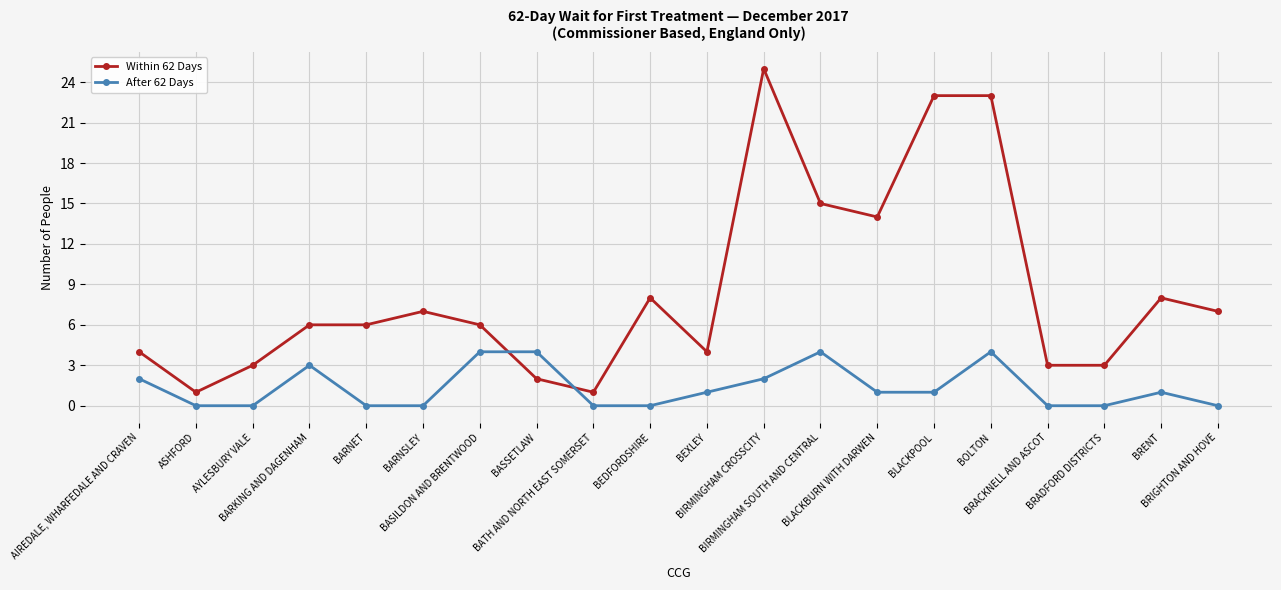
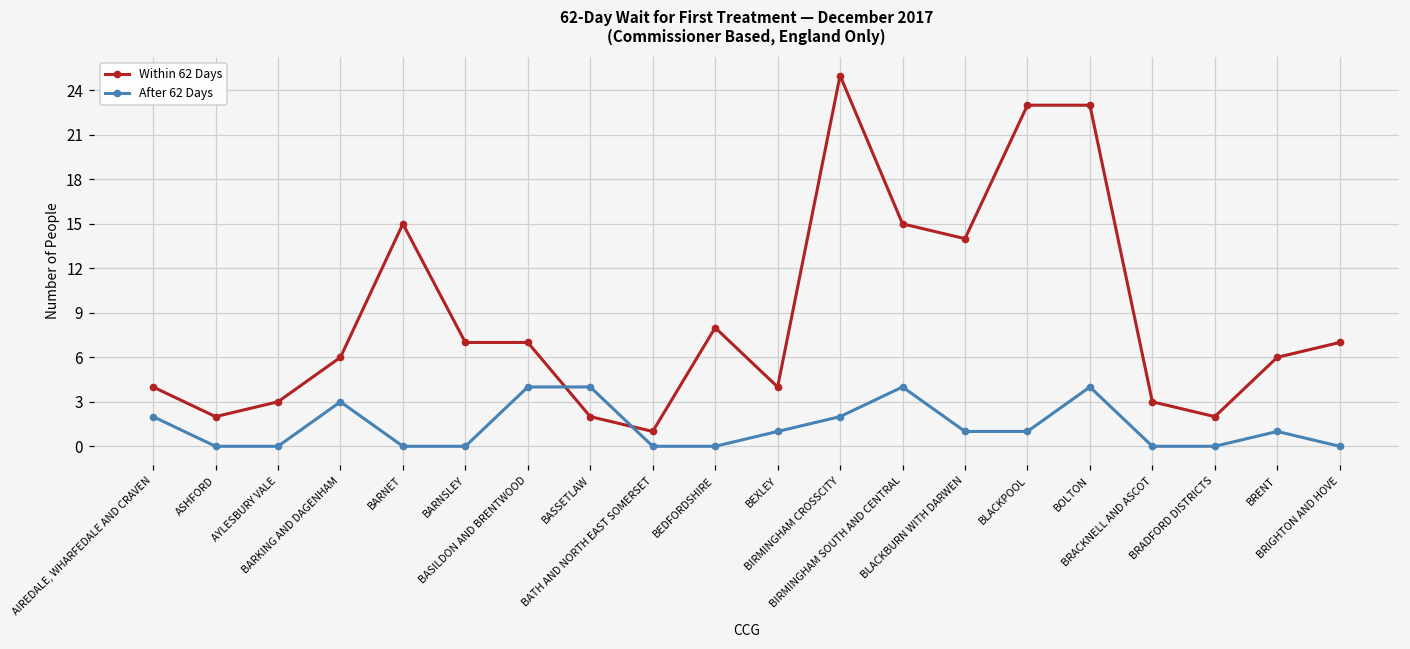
  {
    "Within 62 Days": {
      "AIREDALE, WHARFEDALE AND CRAVEN": 4,
-     "ASHFORD": 1,
+     "ASHFORD": 2,
      "AYLESBURY VALE": 3,
      "BARKING AND DAGENHAM": 6,
-     "BARNET": 6,
+     "BARNET": 15,
      "BARNSLEY": 7,
-     "BASILDON AND BRENTWOOD": 6,
+     "BASILDON AND BRENTWOOD": 7,
      "BASSETLAW": 2,
      "BATH AND NORTH EAST SOMERSET": 1,
      "BEDFORDSHIRE": 8,
      "BEXLEY": 4,
      "BIRMINGHAM CROSSCITY": 25,
      "BIRMINGHAM SOUTH AND CENTRAL": 15,
      "BLACKBURN WITH DARWEN": 14,
      "BLACKPOOL": 23,
      "BOLTON": 23,
      "BRACKNELL AND ASCOT": 3,
-     "BRADFORD DISTRICTS": 3,
-     "BRENT": 8,
+     "BRADFORD DISTRICTS": 2,
+     "BRENT": 6,
      "BRIGHTON AND HOVE": 7
    },
    "After 62 Days": {
      "AIREDALE, WHARFEDALE AND CRAVEN": 2,
      "ASHFORD": 0,
      "AYLESBURY VALE": 0,
      "BARKING AND DAGENHAM": 3,
      "BARNET": 0,
      "BARNSLEY": 0,
      "BASILDON AND BRENTWOOD": 4,
      "BASSETLAW": 4,
      "BATH AND NORTH EAST SOMERSET": 0,
      "BEDFORDSHIRE": 0,
      "BEXLEY": 1,
      "BIRMINGHAM CROSSCITY": 2,
      "BIRMINGHAM SOUTH AND CENTRAL": 4,
      "BLACKBURN WITH DARWEN": 1,
      "BLACKPOOL": 1,
      "BOLTON": 4,
      "BRACKNELL AND ASCOT": 0,
      "BRADFORD DISTRICTS": 0,
      "BRENT": 1,
      "BRIGHTON AND HOVE": 0
    }
  }
